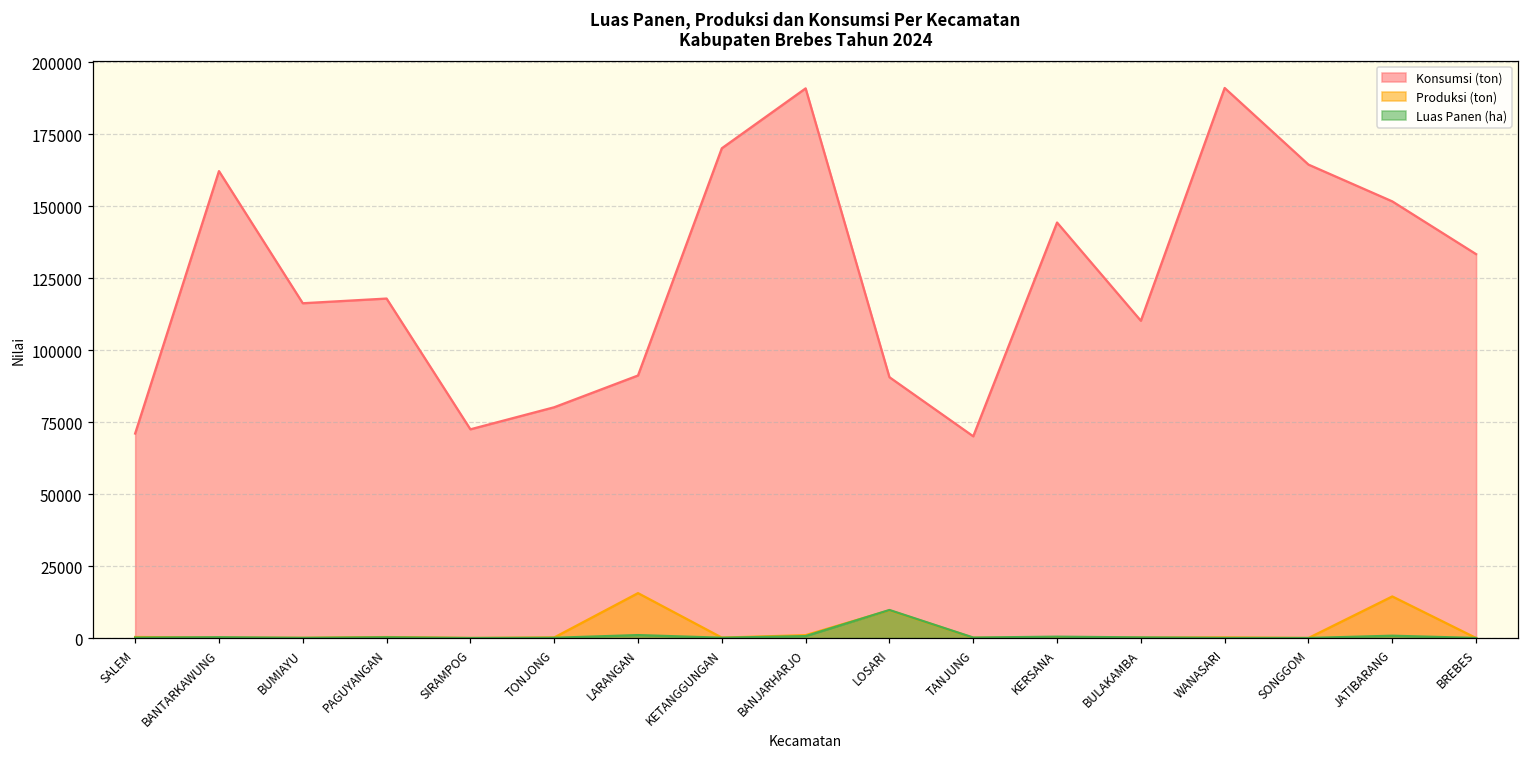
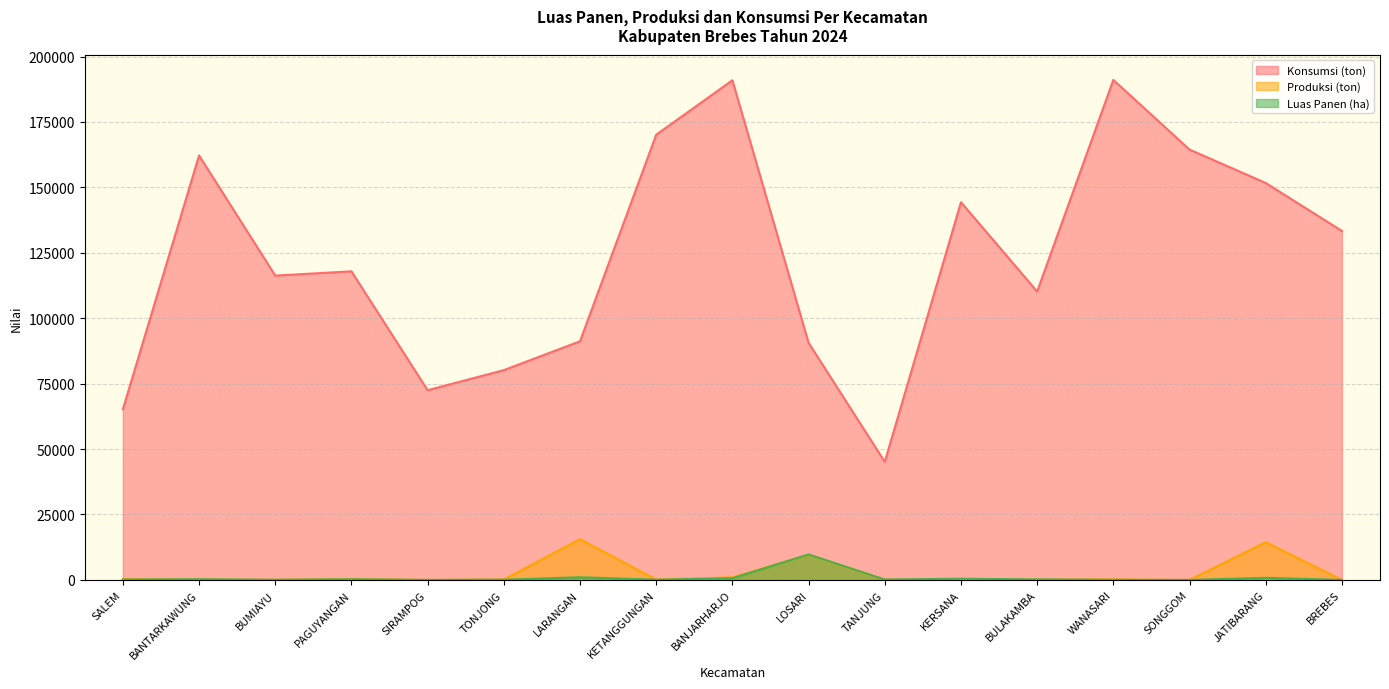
  {
    "Konsumsi (ton)": {
-     "SALEM": 71000,
+     "SALEM": 65000,
      "BANTARKAWUNG": 162000,
      "BUMIAYU": 116000,
      "PAGUYANGAN": 118000,
      "SIRAMPOG": 72000,
      "TONJONG": 80000,
      "LARANGAN": 91000,
      "KETANGGUNGAN": 170000,
      "BANJARHARJO": 191000,
      "LOSARI": 91000,
-     "TANJUNG": 70000,
+     "TANJUNG": 45000,
      "KERSANA": 144000,
      "BULAKAMBA": 110000,
      "WANASARI": 191000,
      "SONGGOM": 164000,
      "JATIBARANG": 152000,
      "BREBES": 133000
    },
    "Produksi (ton)": {
      "LARANGAN": 16000,
      "JATIBARANG": 14000
    },
    "Luas Panen (ha)": {
      "LARANGAN": 1000,
      "JATIBARANG": 1000
    }
  }
